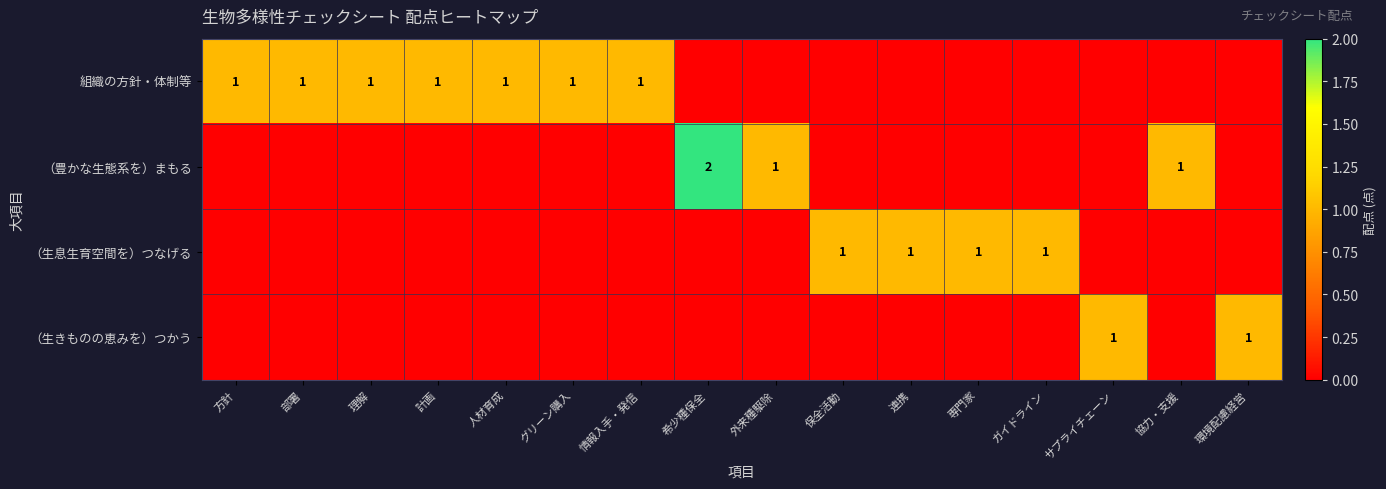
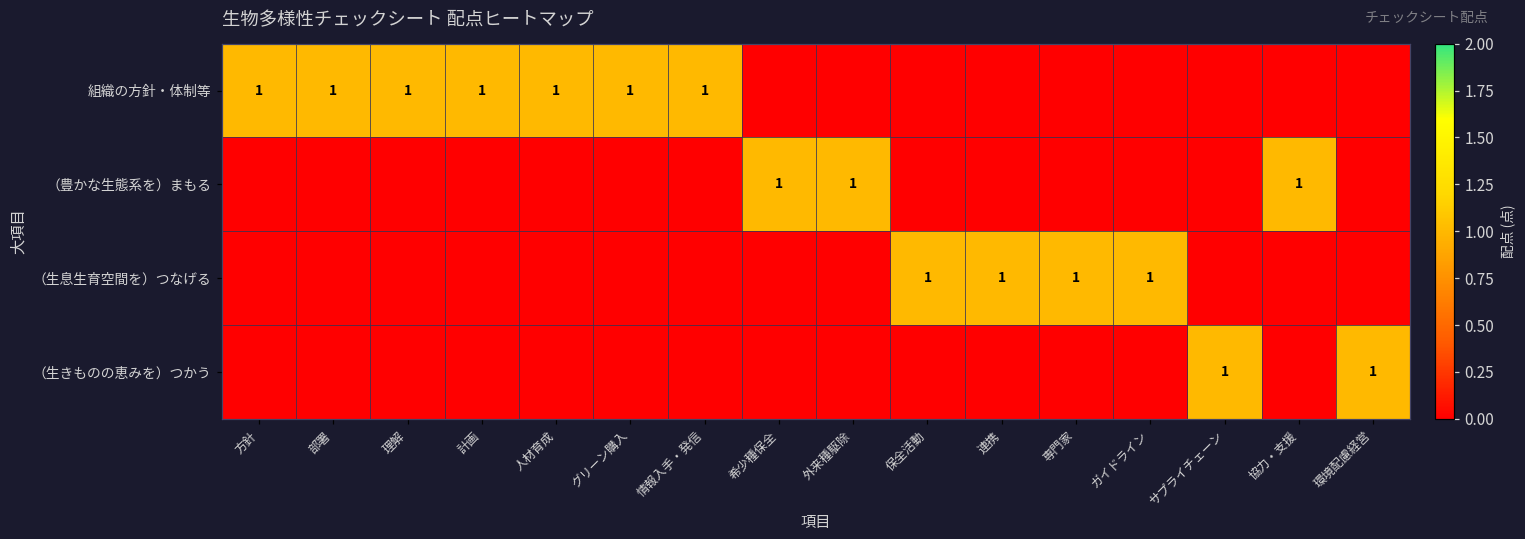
  {
    "組織の方針・体制等": {
      "方針": 1,
      "部署": 1,
      "理解": 1,
      "計画": 1,
      "人材育成": 1,
      "グリーン購入": 1,
      "情報入手・発信": 1
    },
    "（豊かな生態系を）まもる": {
-     "希少種保全": 2,
+     "希少種保全": 1,
      "外来種駆除": 1,
      "協力・支援": 1
    },
    "（生息生育空間を）つなげる": {
      "保全活動": 1,
      "連携": 1,
      "専門家": 1,
      "ガイドライン": 1
    },
    "（生きものの恵みを）つかう": {
      "サプライチェーン": 1,
      "環境配慮経営": 1
    }
  }
